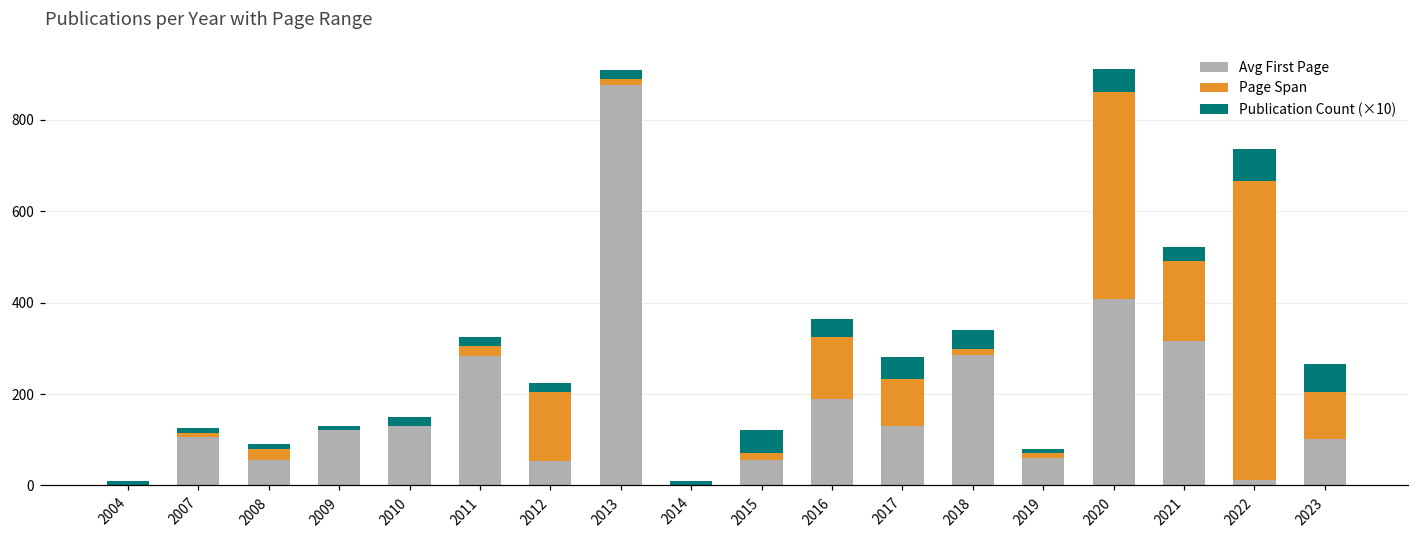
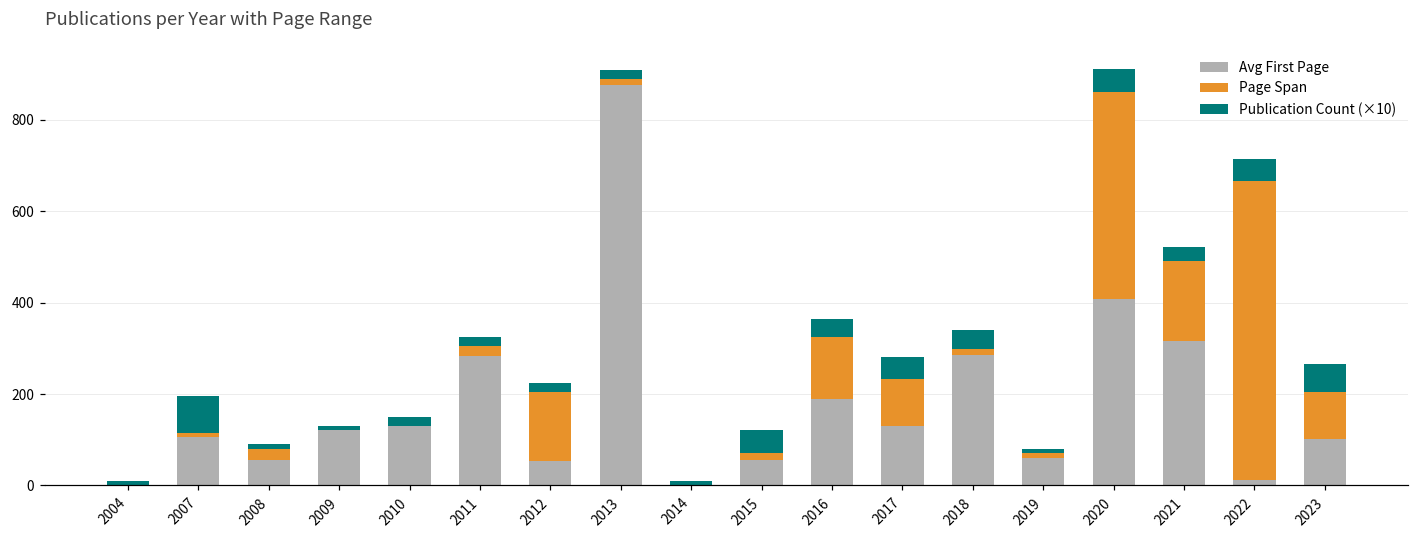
  {
    "Avg First Page": {
      "2004": 0,
      "2007": 110,
      "2008": 60,
      "2009": 120,
      "2010": 130,
      "2011": 280,
      "2012": 50,
      "2013": 880,
      "2014": 0,
      "2015": 60,
      "2016": 190,
      "2017": 130,
      "2018": 290,
      "2019": 60,
      "2020": 410,
      "2021": 320,
      "2022": 10,
      "2023": 100
    },
    "Publication Count (×10)": {
      "2004": 10,
-     "2007": 10,
+     "2007": 80,
      "2008": 10,
      "2009": 10,
      "2010": 20,
      "2011": 20,
      "2012": 20,
      "2013": 20,
      "2014": 10,
      "2015": 50,
      "2016": 40,
      "2017": 50,
      "2018": 40,
      "2019": 10,
      "2020": 50,
      "2021": 30,
-     "2022": 70,
+     "2022": 50,
      "2023": 60
    }
  }
